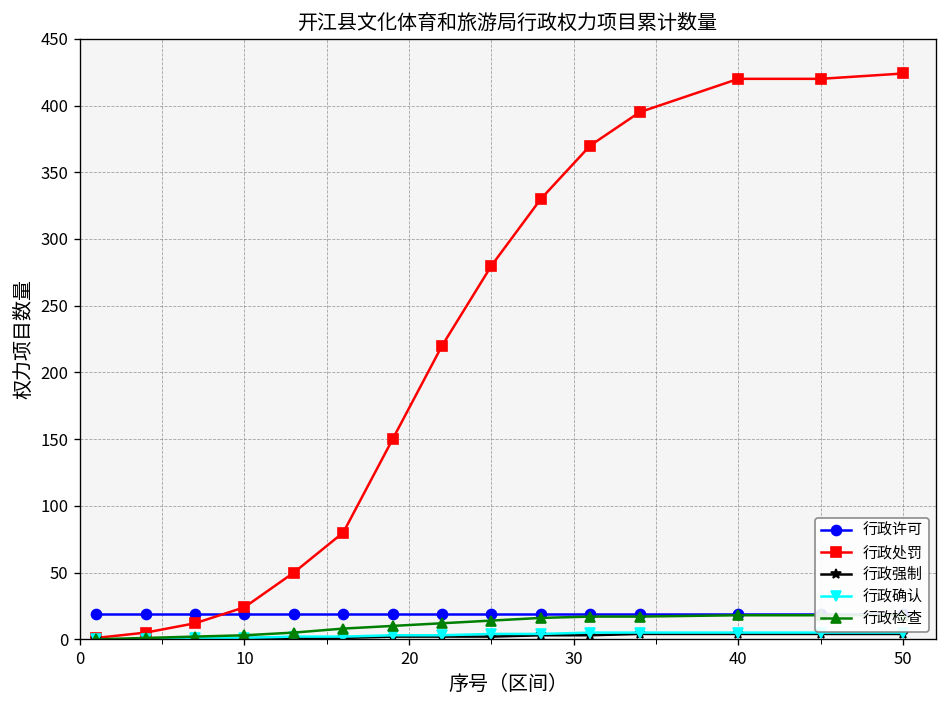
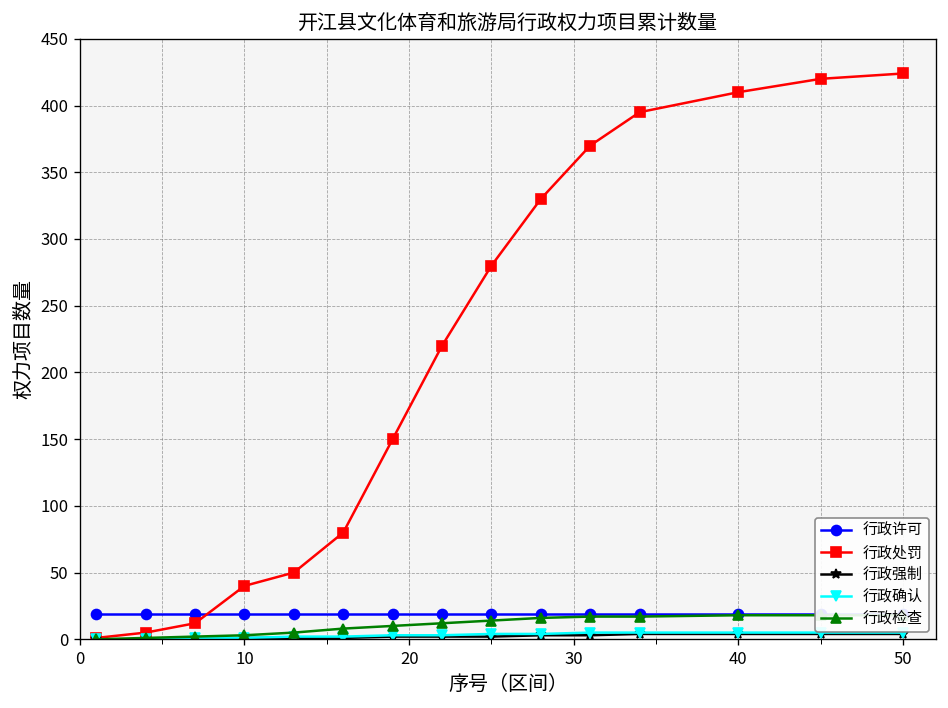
  {
    "行政许可": {
      "10": 19
    },
    "行政处罚": {
-     "10": 24,
-     "40": 420,
+     "10": 40,
+     "40": 410,
      "50": 424
    }
  }
